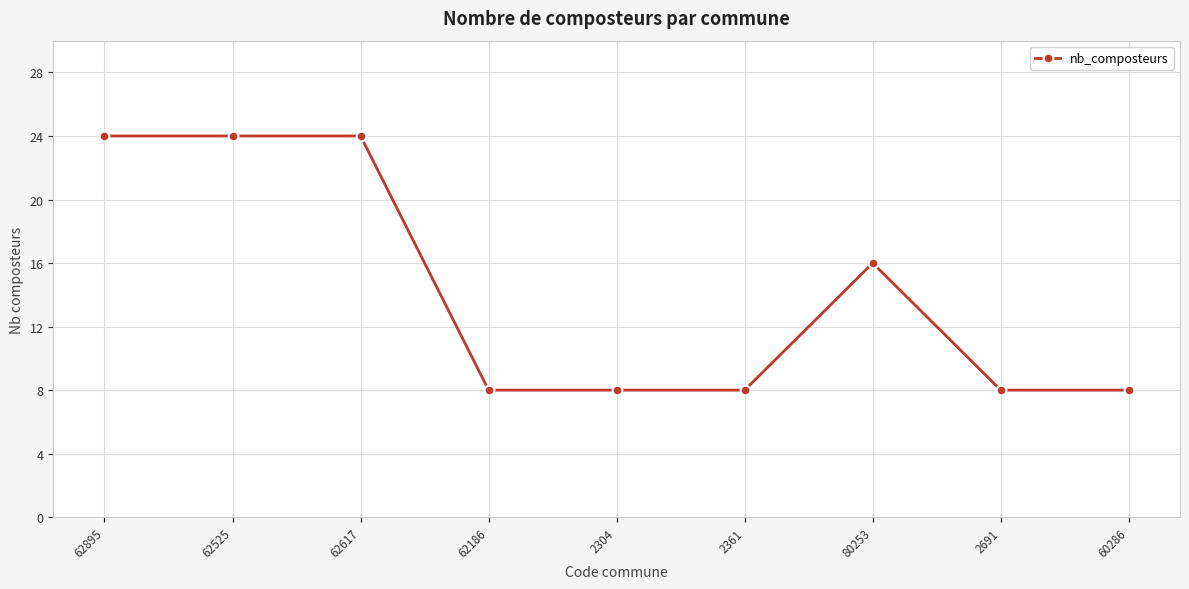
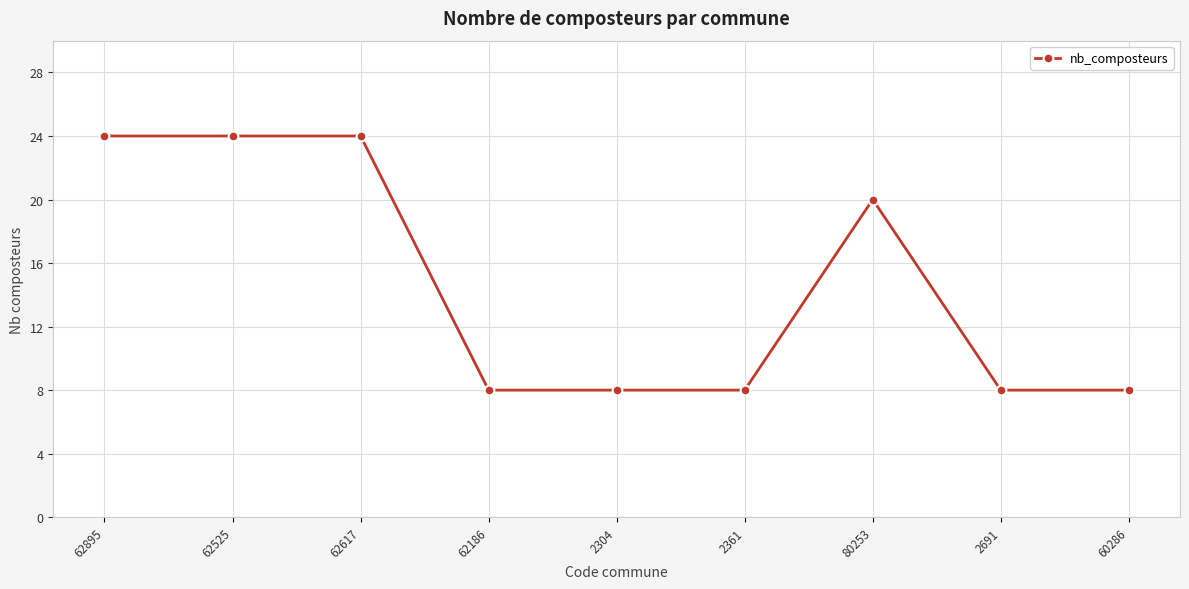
  {
    "62895": 24,
    "62525": 24,
    "62617": 24,
    "62186": 8,
    "2304": 8,
    "2361": 8,
-   "80253": 16,
+   "80253": 20,
    "2691": 8,
    "60286": 8
  }
